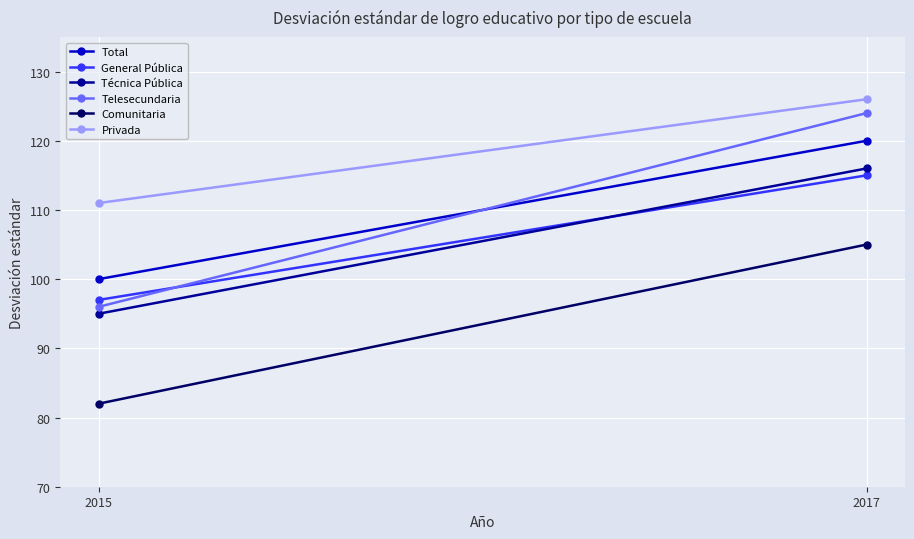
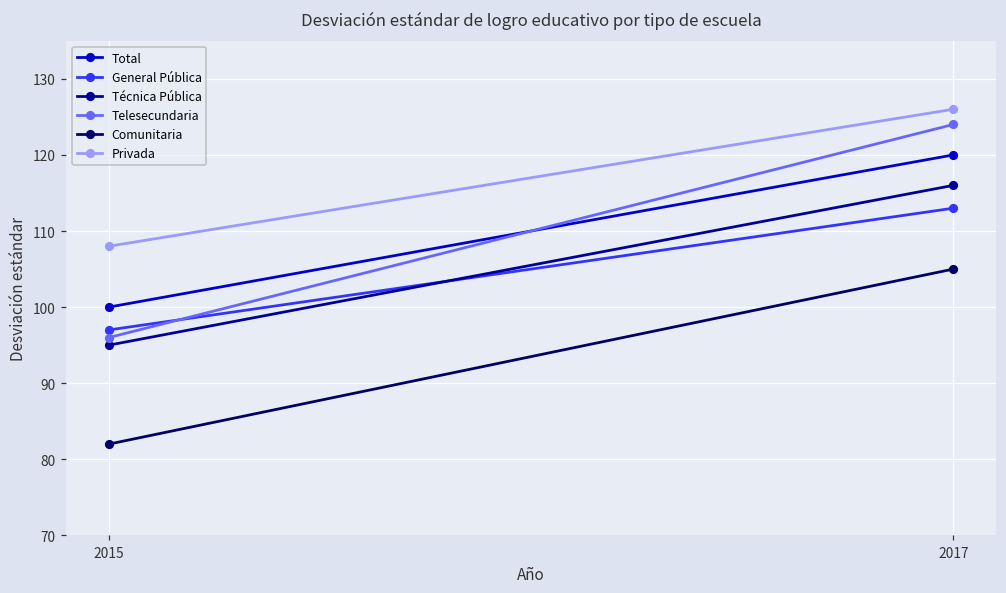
  {
    "General Pública": {
      "2015": 97,
-     "2017": 115
+     "2017": 113
    },
    "Telesecundaria": {
      "2015": 96,
      "2017": 124
    },
    "Privada": {
-     "2015": 111,
+     "2015": 108,
      "2017": 126
    }
  }
